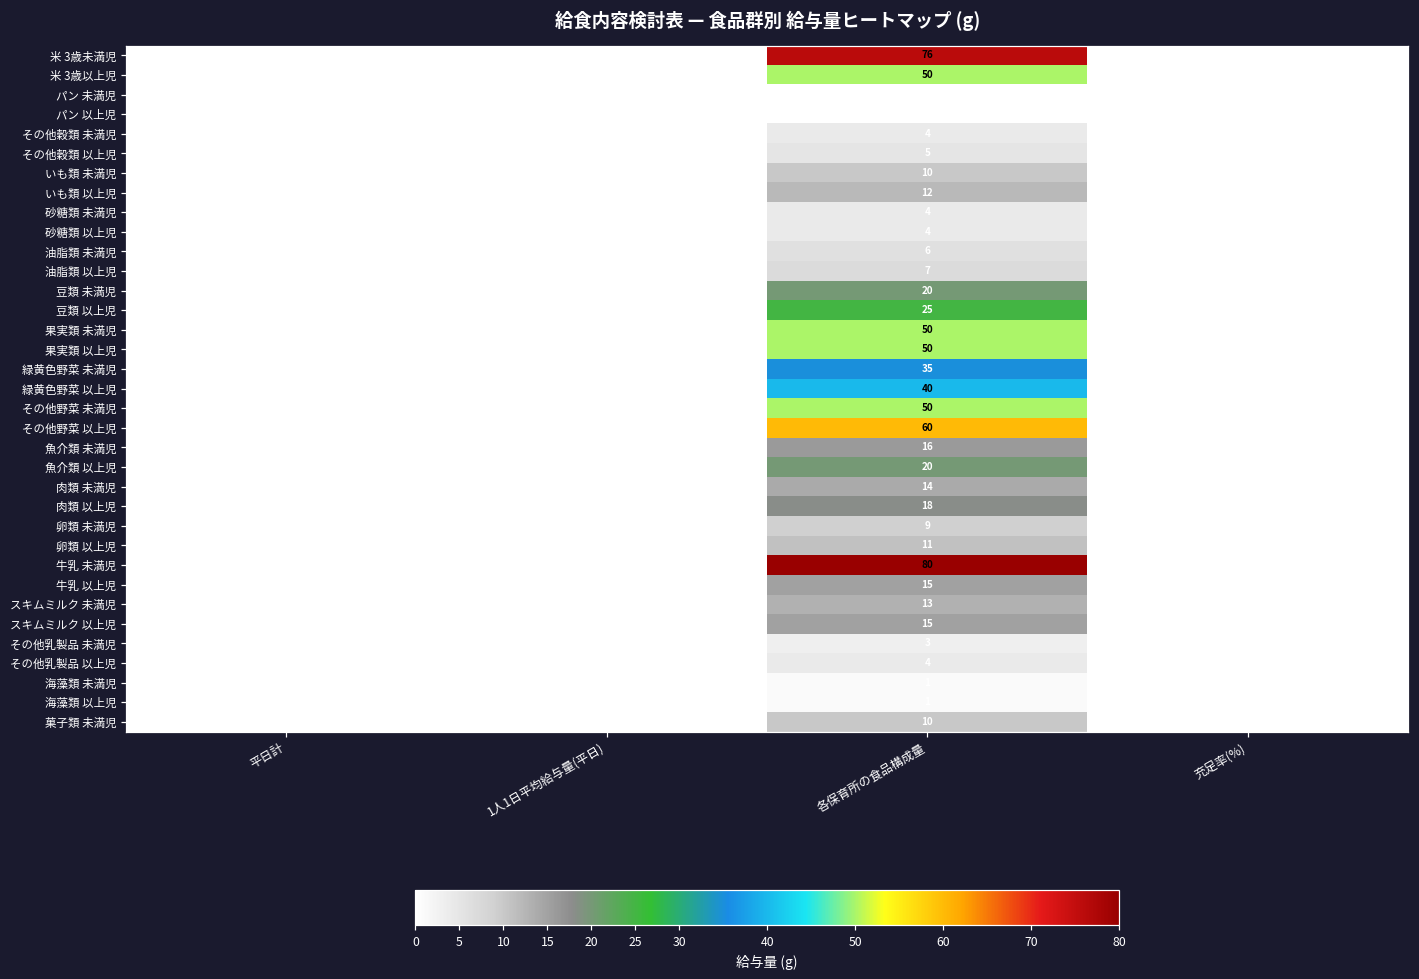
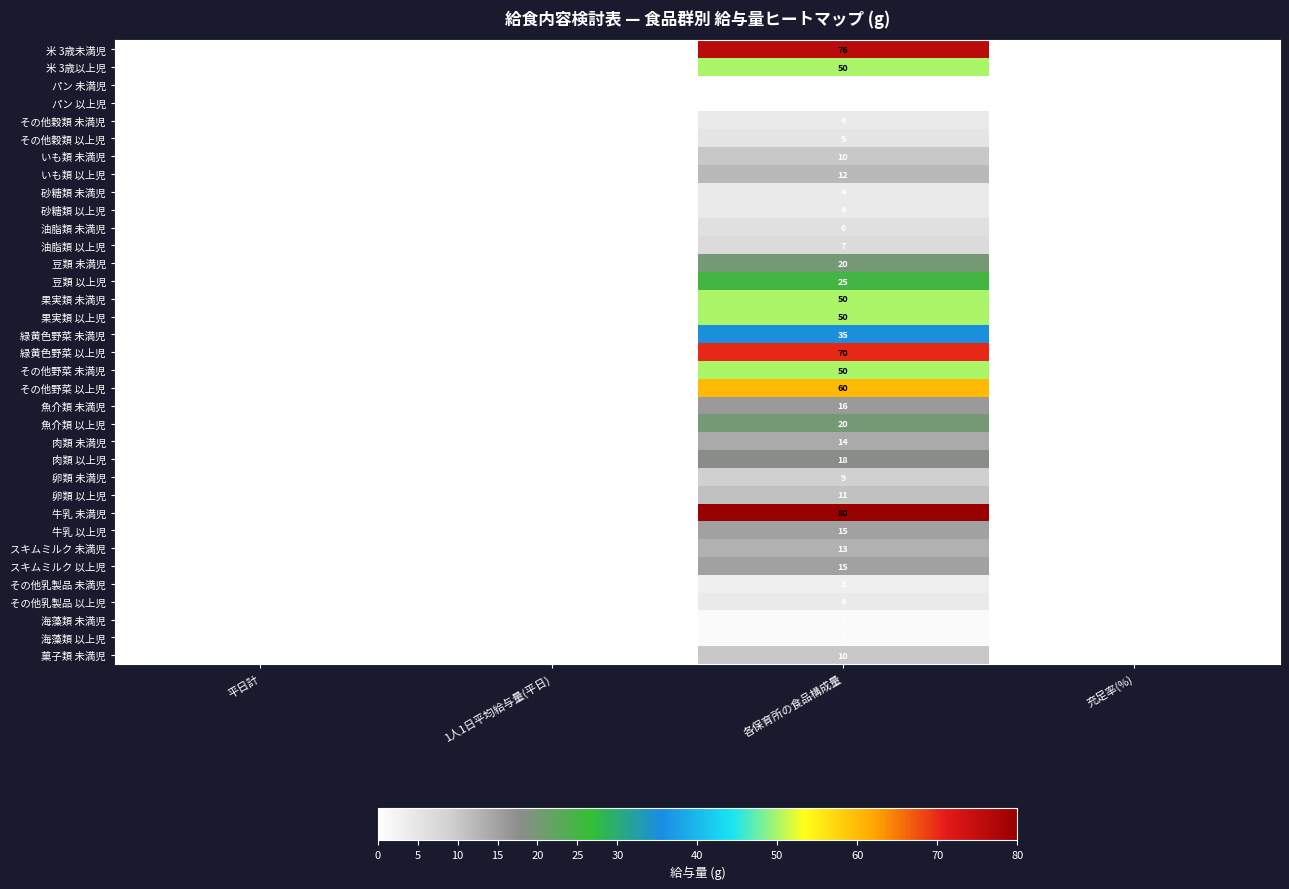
  {
    "米 3歳未満児": {
      "各保育所の食品構成量": 76
    },
    "米 3歳以上児": {
      "各保育所の食品構成量": 50
    },
    "いも類 未満児": {
      "各保育所の食品構成量": 10
    },
    "いも類 以上児": {
      "各保育所の食品構成量": 12
    },
    "豆類 未満児": {
      "各保育所の食品構成量": 20
    },
    "豆類 以上児": {
      "各保育所の食品構成量": 25
    },
    "果実類 未満児": {
      "各保育所の食品構成量": 50
    },
    "果実類 以上児": {
      "各保育所の食品構成量": 50
    },
    "緑黄色野菜 未満児": {
      "各保育所の食品構成量": 35
    },
    "緑黄色野菜 以上児": {
-     "各保育所の食品構成量": 40
+     "各保育所の食品構成量": 70
    },
    "その他野菜 未満児": {
      "各保育所の食品構成量": 50
    },
    "その他野菜 以上児": {
      "各保育所の食品構成量": 60
    },
    "魚介類 未満児": {
      "各保育所の食品構成量": 16
    },
    "魚介類 以上児": {
      "各保育所の食品構成量": 20
    },
    "肉類 未満児": {
      "各保育所の食品構成量": 14
    },
    "肉類 以上児": {
      "各保育所の食品構成量": 18
    },
    "卵類 以上児": {
      "各保育所の食品構成量": 11
    },
    "牛乳 未満児": {
      "各保育所の食品構成量": 80
    },
    "牛乳 以上児": {
      "各保育所の食品構成量": 15
    },
    "スキムミルク 未満児": {
      "各保育所の食品構成量": 13
    },
    "スキムミルク 以上児": {
      "各保育所の食品構成量": 15
    },
    "菓子類 未満児": {
      "各保育所の食品構成量": 10
    }
  }
